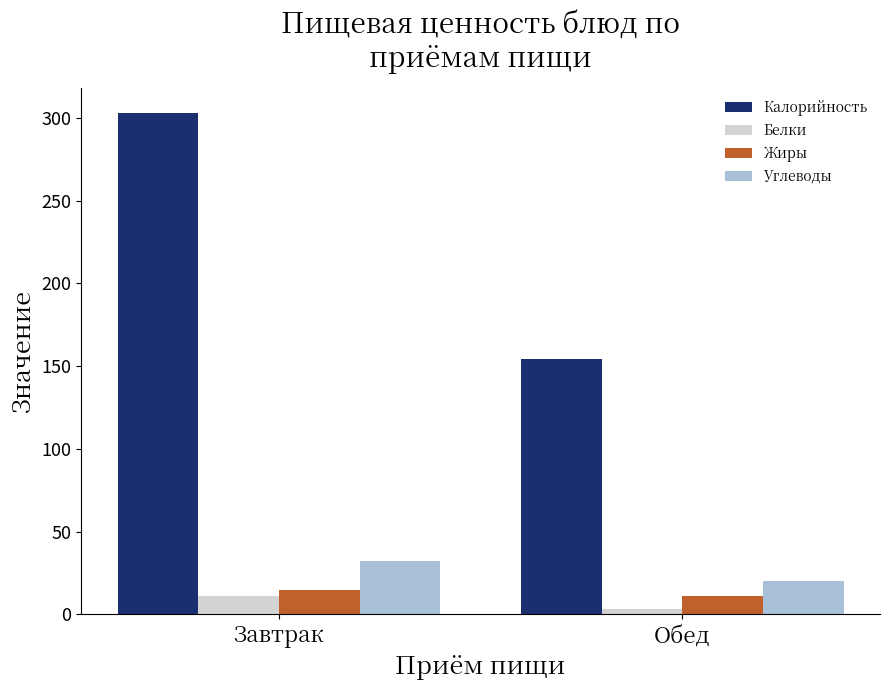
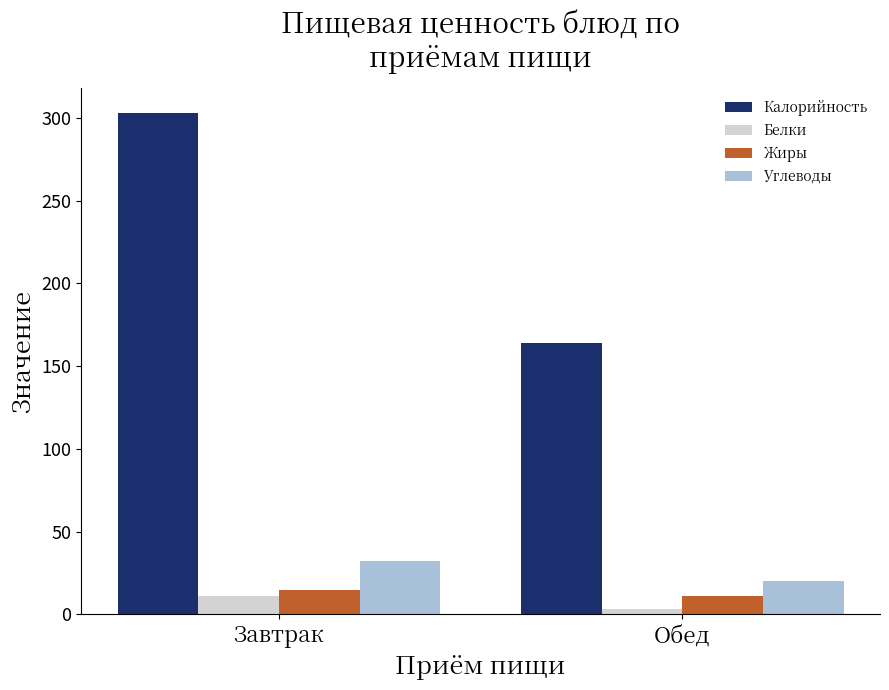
  {
    "Калорийность": {
      "Завтрак": 303,
-     "Обед": 154
+     "Обед": 164
    },
    "Жиры": {
      "Завтрак": 15,
      "Обед": 11
    }
  }
